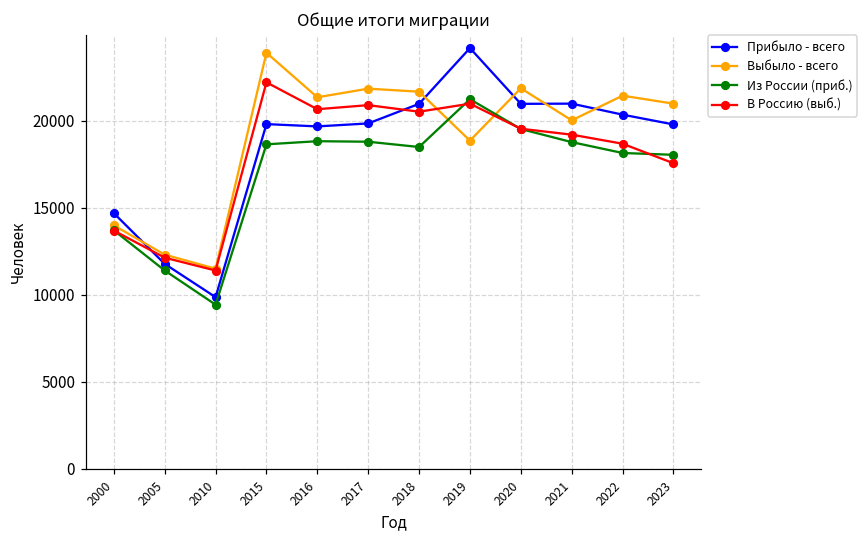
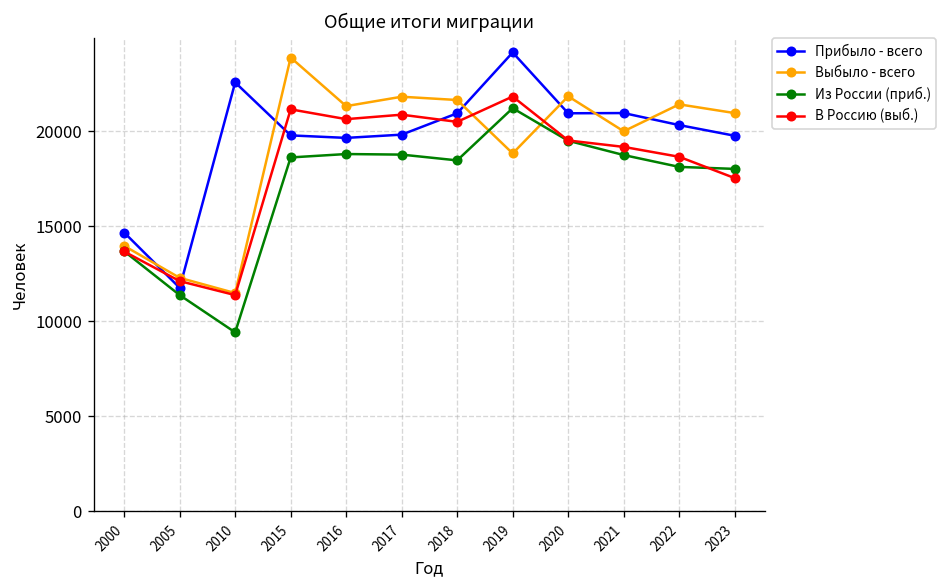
  {
    "Прибыло - всего": {
      "2000": 14700,
      "2005": 11800,
-     "2010": 9900,
+     "2010": 22600,
      "2015": 19800,
      "2016": 19700,
      "2017": 19800,
      "2018": 21000,
      "2019": 24200,
      "2020": 21000,
      "2021": 21000,
      "2022": 20300,
      "2023": 19800
    },
    "Выбыло - всего": {
      "2000": 14000,
      "2005": 12300,
      "2015": 23900,
      "2016": 21300,
      "2017": 21800,
      "2018": 21700,
      "2019": 18800,
      "2020": 21900,
      "2021": 20000,
      "2022": 21400,
      "2023": 21000
    },
    "Из России (приб.)": {
      "2005": 11400,
      "2010": 9400,
      "2015": 18600,
      "2016": 18800,
      "2017": 18800,
      "2018": 18500,
      "2019": 21200,
      "2021": 18800,
      "2022": 18100,
      "2023": 18000
    },
    "В Россию (выб.)": {
      "2005": 12100,
-     "2015": 22200,
+     "2015": 21200,
      "2016": 20600,
      "2017": 20900,
      "2018": 20500,
-     "2019": 21000,
+     "2019": 21800,
      "2021": 19200,
      "2022": 18700,
      "2023": 17500
    }
  }
